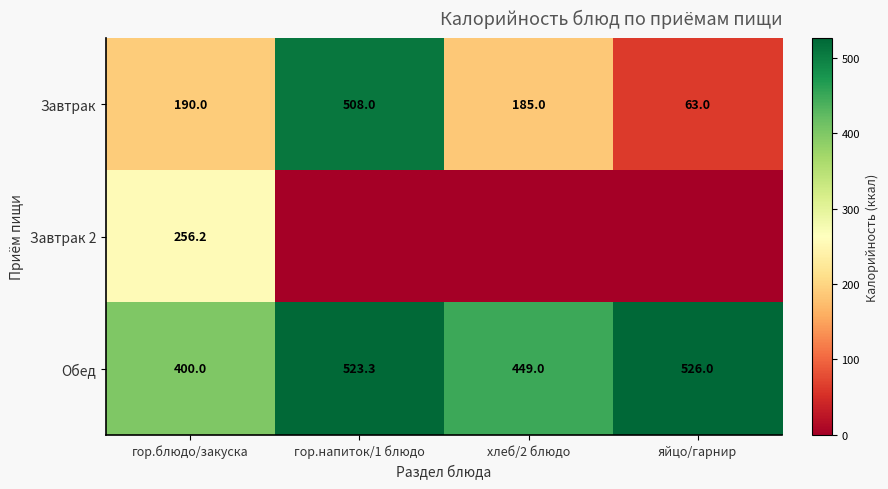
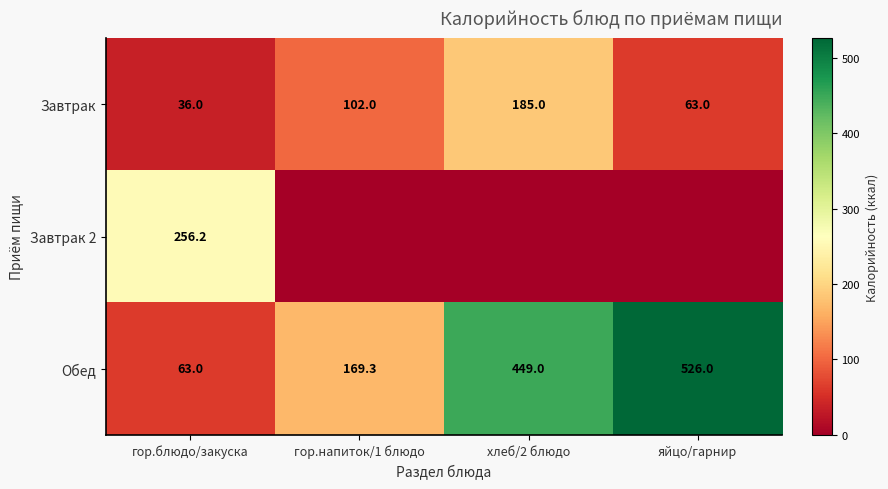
  {
    "Завтрак": {
-     "гор.блюдо/закуска": 190.0,
-     "гор.напиток/1 блюдо": 508.0,
+     "гор.блюдо/закуска": 36.0,
+     "гор.напиток/1 блюдо": 102.0,
      "хлеб/2 блюдо": 185.0,
      "яйцо/гарнир": 63.0
    },
    "Завтрак 2": {
      "гор.блюдо/закуска": 256.2
    },
    "Обед": {
-     "гор.блюдо/закуска": 400.0,
-     "гор.напиток/1 блюдо": 523.3,
+     "гор.блюдо/закуска": 63.0,
+     "гор.напиток/1 блюдо": 169.3,
      "хлеб/2 блюдо": 449.0,
      "яйцо/гарнир": 526.0
    }
  }
